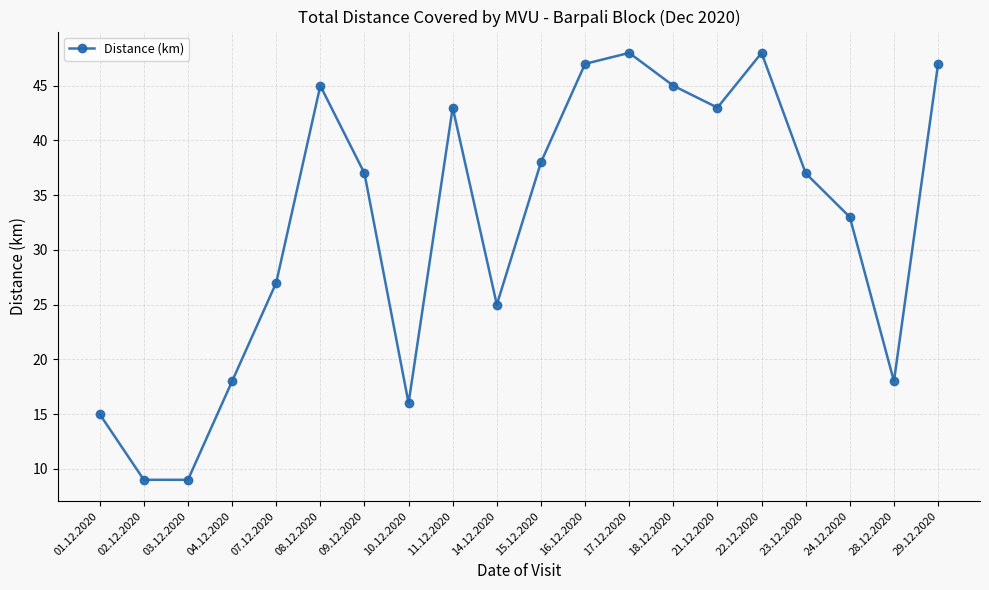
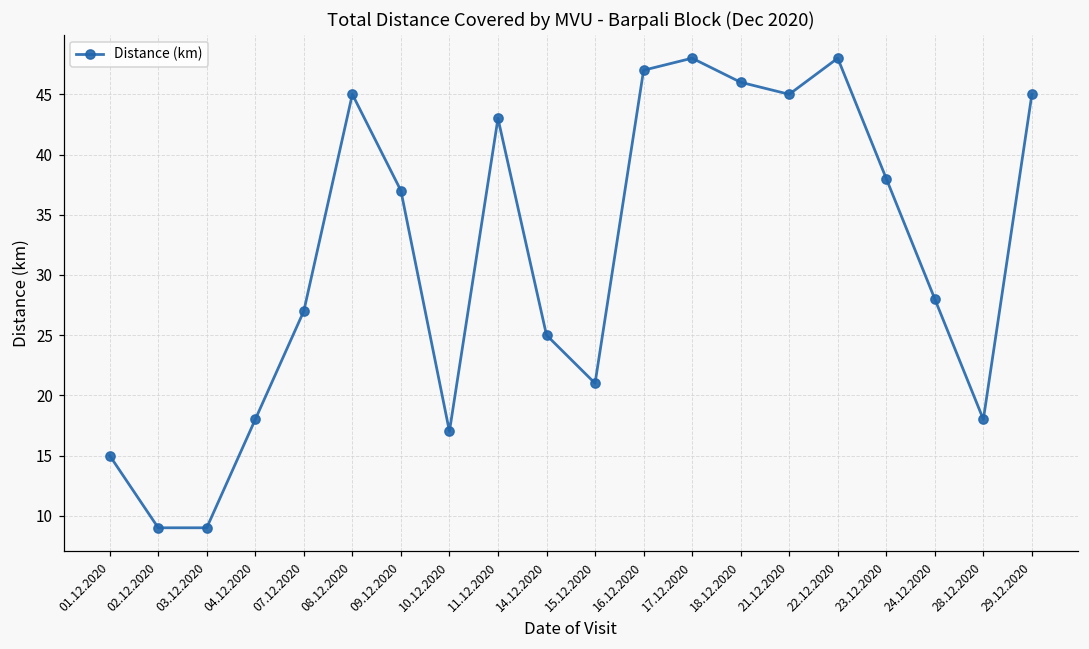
  {
    "01.12.2020": 15,
    "02.12.2020": 9,
    "03.12.2020": 9,
    "04.12.2020": 18,
    "07.12.2020": 27,
    "08.12.2020": 45,
    "09.12.2020": 37,
-   "10.12.2020": 16,
+   "10.12.2020": 17,
    "11.12.2020": 43,
    "14.12.2020": 25,
-   "15.12.2020": 38,
+   "15.12.2020": 21,
    "16.12.2020": 47,
    "17.12.2020": 48,
-   "18.12.2020": 45,
-   "21.12.2020": 43,
+   "18.12.2020": 46,
+   "21.12.2020": 45,
    "22.12.2020": 48,
-   "23.12.2020": 37,
-   "24.12.2020": 33,
+   "23.12.2020": 38,
+   "24.12.2020": 28,
    "28.12.2020": 18,
-   "29.12.2020": 47
+   "29.12.2020": 45
  }
